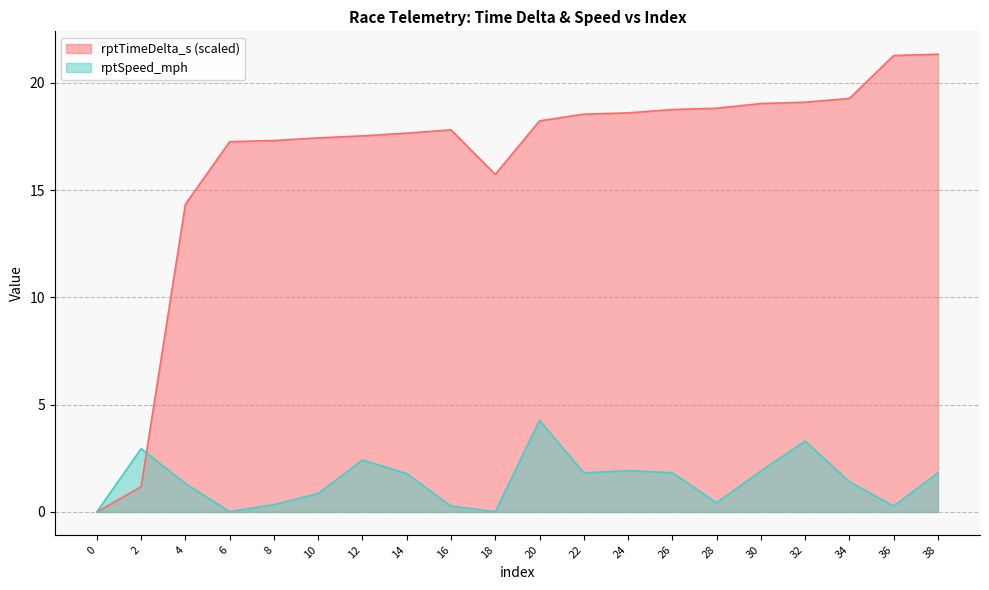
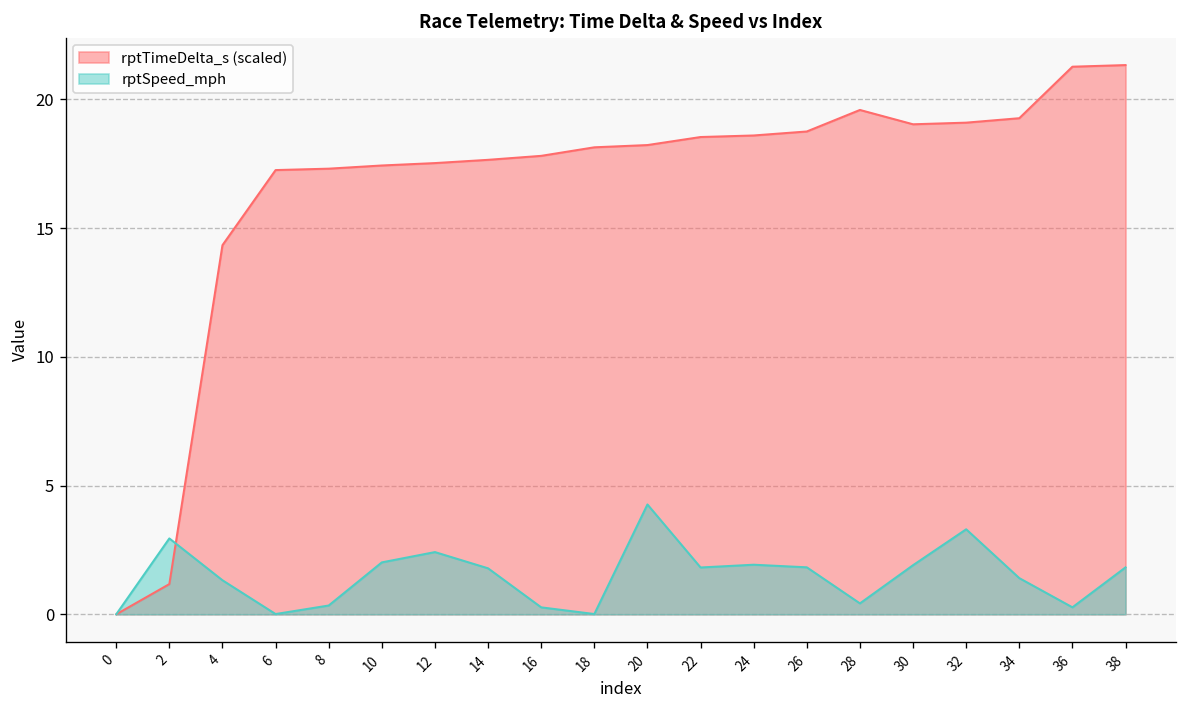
  {
    "rptTimeDelta_s (scaled)": {
      "2": 1.2,
      "4": 14.3,
      "6": 17.3,
      "8": 17.3,
      "10": 17.4,
      "12": 17.5,
      "14": 17.6,
      "16": 17.8,
-     "18": 15.7,
+     "18": 18.1,
      "20": 18.2,
      "22": 18.5,
      "24": 18.6,
      "26": 18.8,
-     "28": 18.8,
+     "28": 19.6,
      "30": 19.0,
      "32": 19.1,
      "34": 19.3,
      "36": 21.3,
      "38": 21.3
    },
    "rptSpeed_mph": {
      "2": 2.9,
      "4": 1.3,
      "6": 0.0,
      "8": 0.3,
-     "10": 0.9,
+     "10": 2.0,
      "12": 2.4,
      "14": 1.8,
      "16": 0.3,
      "18": 0.0,
      "20": 4.3,
      "22": 1.8,
      "24": 1.9,
      "26": 1.8,
      "28": 0.4,
      "30": 1.9,
      "32": 3.3,
      "34": 1.4,
      "36": 0.3,
      "38": 1.8
    }
  }
